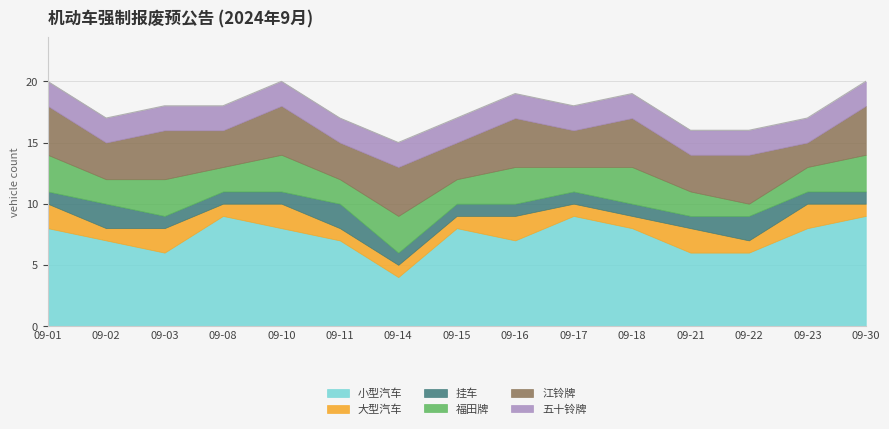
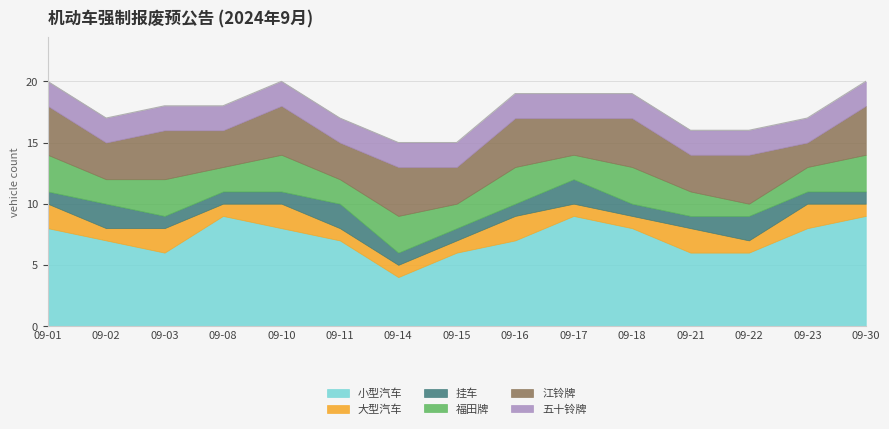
  {
    "小型汽车": {
      "09-01": 8,
      "09-02": 7,
      "09-03": 6,
      "09-08": 9,
      "09-10": 8,
      "09-11": 7,
      "09-14": 4,
-     "09-15": 8,
+     "09-15": 6,
      "09-16": 7,
      "09-17": 9,
      "09-18": 8,
      "09-21": 6,
      "09-22": 6,
      "09-23": 8,
      "09-30": 9
    },
    "大型汽车": {
      "09-01": 2,
      "09-02": 1,
      "09-03": 2,
      "09-08": 1,
      "09-10": 2,
      "09-11": 1,
      "09-14": 1,
      "09-15": 1,
      "09-16": 2,
      "09-17": 1,
      "09-18": 1,
      "09-21": 2,
      "09-22": 1,
      "09-23": 2,
      "09-30": 1
    },
    "挂车": {
      "09-01": 1,
      "09-02": 2,
      "09-03": 1,
      "09-08": 1,
      "09-10": 1,
      "09-11": 2,
      "09-14": 1,
      "09-15": 1,
      "09-16": 1,
-     "09-17": 1,
+     "09-17": 2,
      "09-18": 1,
      "09-21": 1,
      "09-22": 2,
      "09-23": 1,
      "09-30": 1
    },
    "福田牌": {
      "09-01": 3,
      "09-02": 2,
      "09-03": 3,
      "09-08": 2,
      "09-10": 3,
      "09-11": 2,
      "09-14": 3,
      "09-15": 2,
      "09-16": 3,
      "09-17": 2,
      "09-18": 3,
      "09-21": 2,
      "09-22": 1,
      "09-23": 2,
      "09-30": 3
    },
    "江铃牌": {
      "09-01": 4,
      "09-02": 3,
      "09-03": 4,
      "09-08": 3,
      "09-10": 4,
      "09-11": 3,
      "09-14": 4,
      "09-15": 3,
      "09-16": 4,
      "09-17": 3,
      "09-18": 4,
      "09-21": 3,
      "09-22": 4,
      "09-23": 2,
      "09-30": 4
    },
    "五十铃牌": {
      "09-01": 2,
      "09-02": 2,
      "09-03": 2,
      "09-08": 2,
      "09-10": 2,
      "09-11": 2,
      "09-14": 2,
      "09-15": 2,
      "09-16": 2,
      "09-17": 2,
      "09-18": 2,
      "09-21": 2,
      "09-22": 2,
      "09-23": 2,
      "09-30": 2
    }
  }
